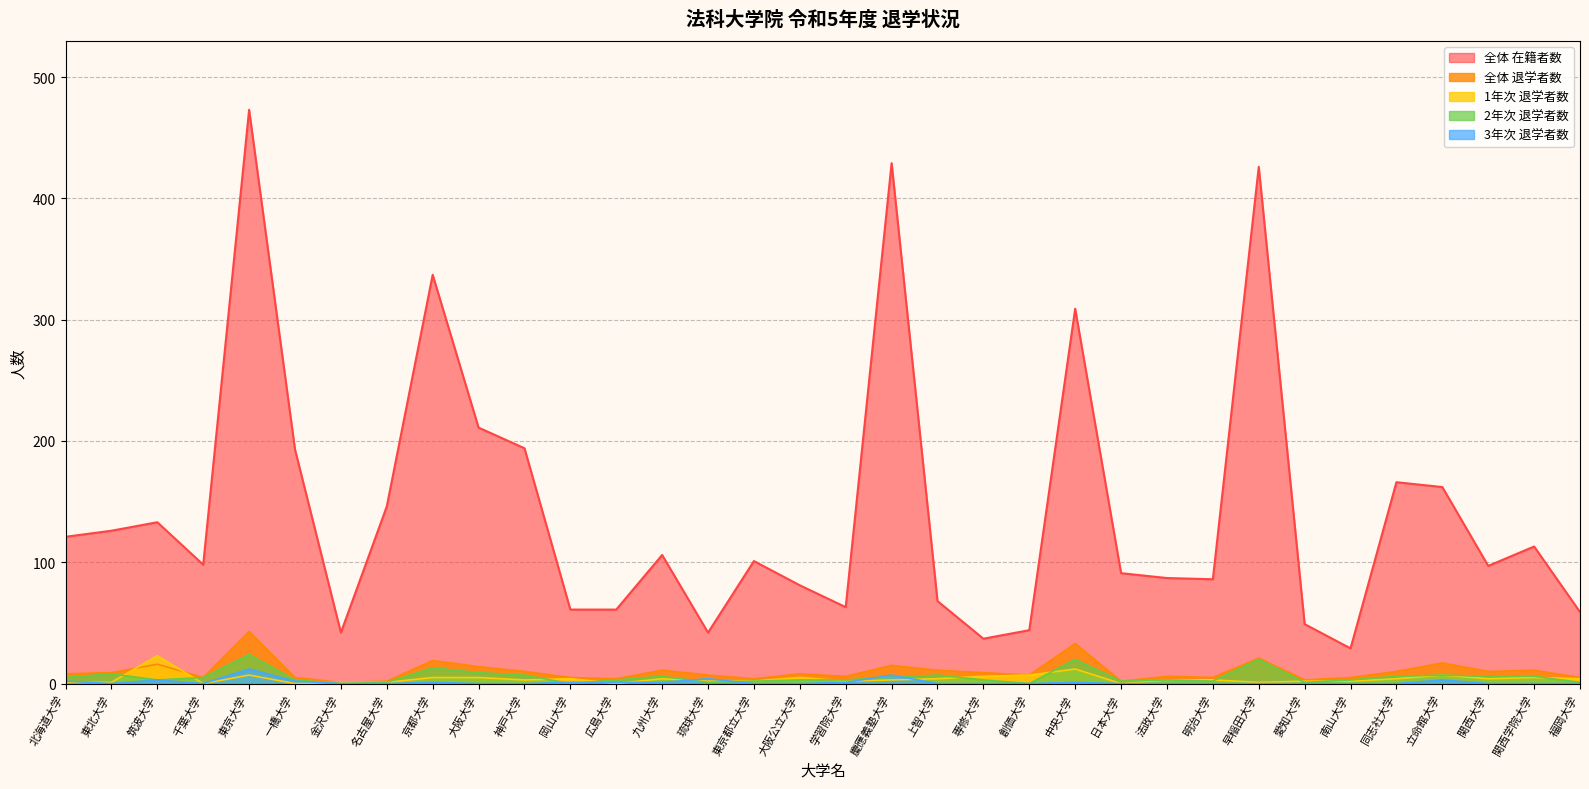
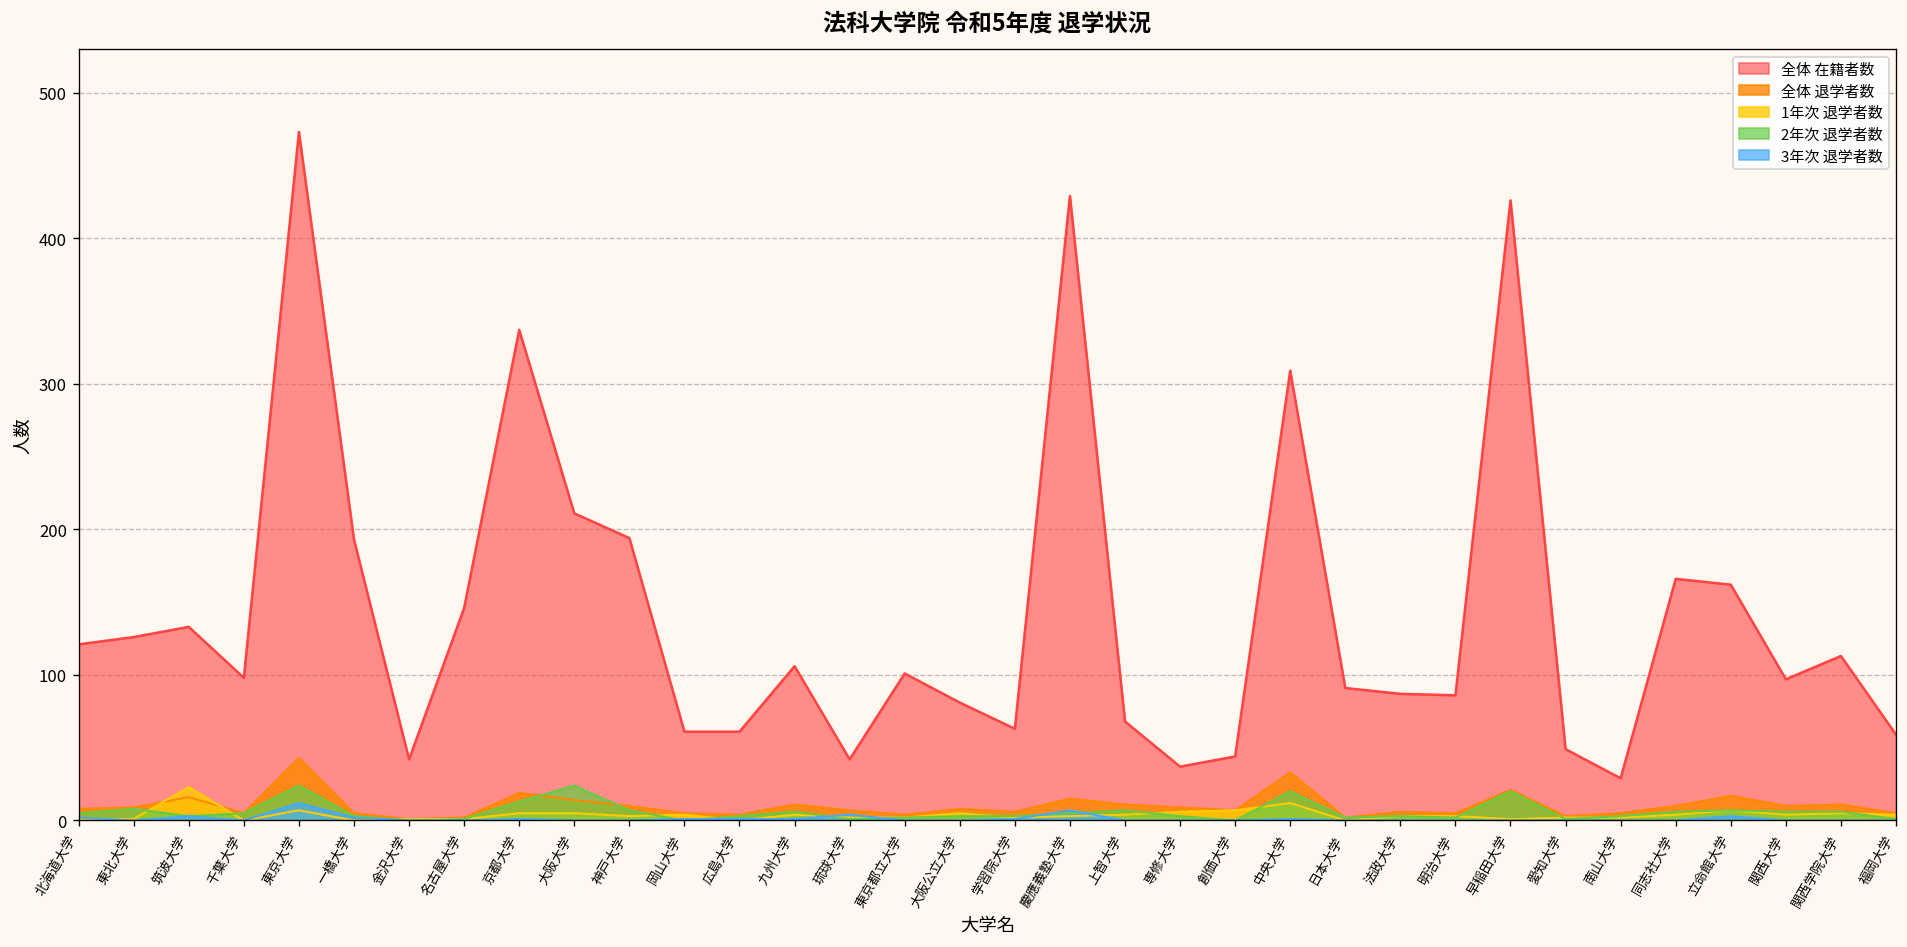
  {
    "全体 在籍者数": {
      "北海道大学": 121,
      "東北大学": 126,
      "筑波大学": 133,
      "千葉大学": 98,
      "東京大学": 473,
      "一橋大学": 193,
      "金沢大学": 42,
      "名古屋大学": 146,
      "京都大学": 337,
      "大阪大学": 211,
      "神戸大学": 194,
      "岡山大学": 61,
      "広島大学": 61,
      "九州大学": 106,
      "琉球大学": 42,
      "東京都立大学": 101,
      "大阪公立大学": 81,
      "学習院大学": 63,
      "慶應義塾大学": 429,
      "上智大学": 68,
      "専修大学": 37,
      "創価大学": 44,
      "中央大学": 309,
      "日本大学": 91,
      "法政大学": 87,
      "明治大学": 86,
      "早稲田大学": 426,
      "愛知大学": 49,
      "南山大学": 29,
      "同志社大学": 166,
      "立命館大学": 162,
      "関西大学": 97,
      "関西学院大学": 113,
      "福岡大学": 59
    },
    "全体 退学者数": {
      "北海道大学": 8,
      "筑波大学": 16,
      "東京大学": 43,
      "京都大学": 19,
      "大阪大学": 14,
      "神戸大学": 10,
      "九州大学": 11,
      "琉球大学": 7,
      "大阪公立大学": 8,
      "学習院大学": 6,
      "慶應義塾大学": 15,
      "上智大学": 11,
      "専修大学": 9,
      "中央大学": 33,
      "法政大学": 6,
      "同志社大学": 10,
      "立命館大学": 17,
      "関西大学": 10,
      "関西学院大学": 11
    },
    "1年次 退学者数": {
      "筑波大学": 23,
      "東京大学": 7,
      "京都大学": 5,
      "大阪大学": 5,
      "神戸大学": 3,
      "上智大学": 4,
      "専修大学": 6,
      "中央大学": 12
    },
    "2年次 退学者数": {
      "北海道大学": 5,
      "東京大学": 24,
      "京都大学": 13,
-     "大阪大学": 9,
+     "大阪大学": 24,
      "神戸大学": 7,
      "上智大学": 7,
      "専修大学": 3,
      "中央大学": 20
    },
    "3年次 退学者数": {
      "東京大学": 12,
      "京都大学": 1,
      "大阪大学": 0,
      "神戸大学": 0,
      "九州大学": 1,
      "大阪公立大学": 0,
      "上智大学": 0,
      "専修大学": 0,
      "中央大学": 1,
      "法政大学": 0,
      "同志社大学": 0,
      "立命館大学": 3,
      "関西大学": 0,
      "関西学院大学": 0
    }
  }
